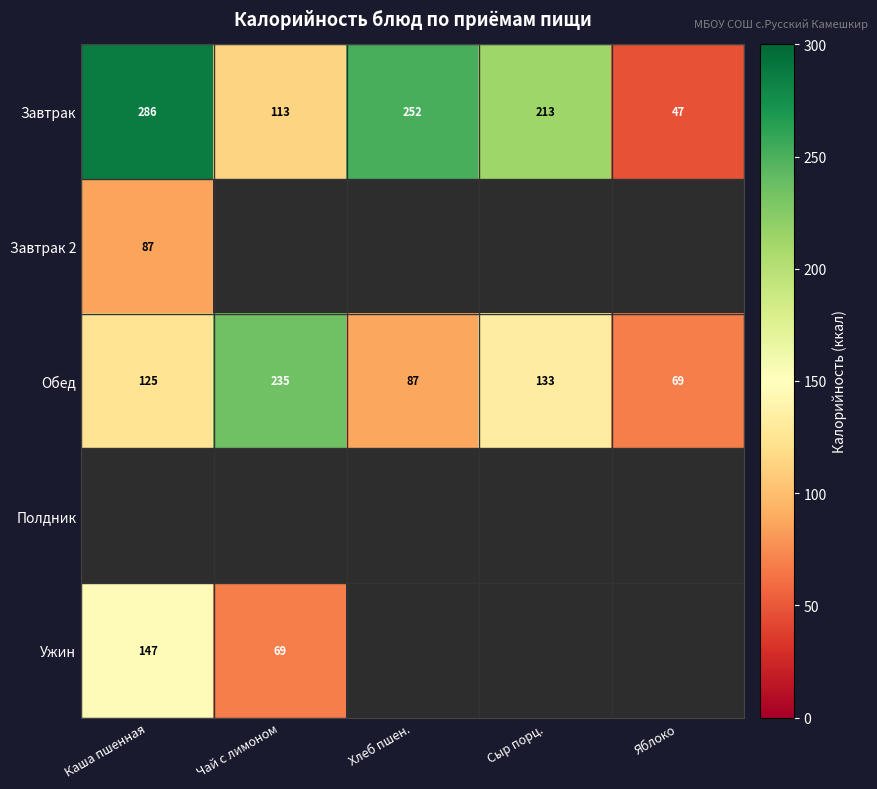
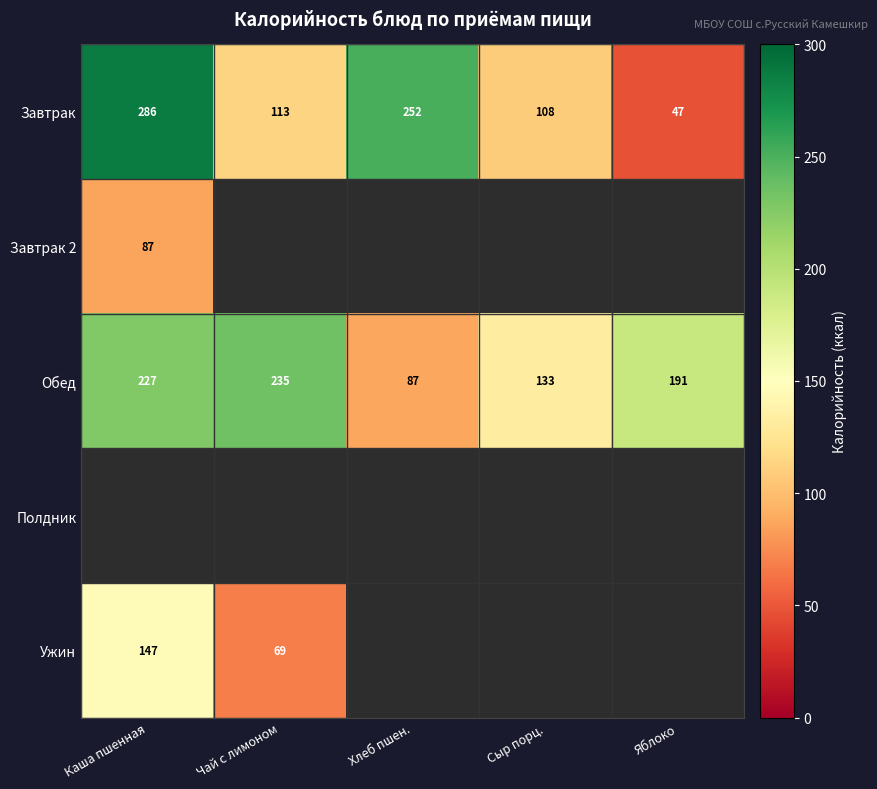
  {
    "Завтрак": {
      "Каша пшенная": 286,
      "Чай с лимоном": 113,
      "Хлеб пшен.": 252,
-     "Сыр порц.": 213,
+     "Сыр порц.": 108,
      "Яблоко": 47
    },
    "Завтрак 2": {
      "Каша пшенная": 87
    },
    "Обед": {
-     "Каша пшенная": 125,
+     "Каша пшенная": 227,
      "Чай с лимоном": 235,
      "Хлеб пшен.": 87,
      "Сыр порц.": 133,
-     "Яблоко": 69
+     "Яблоко": 191
    },
    "Ужин": {
      "Каша пшенная": 147,
      "Чай с лимоном": 69
    }
  }
